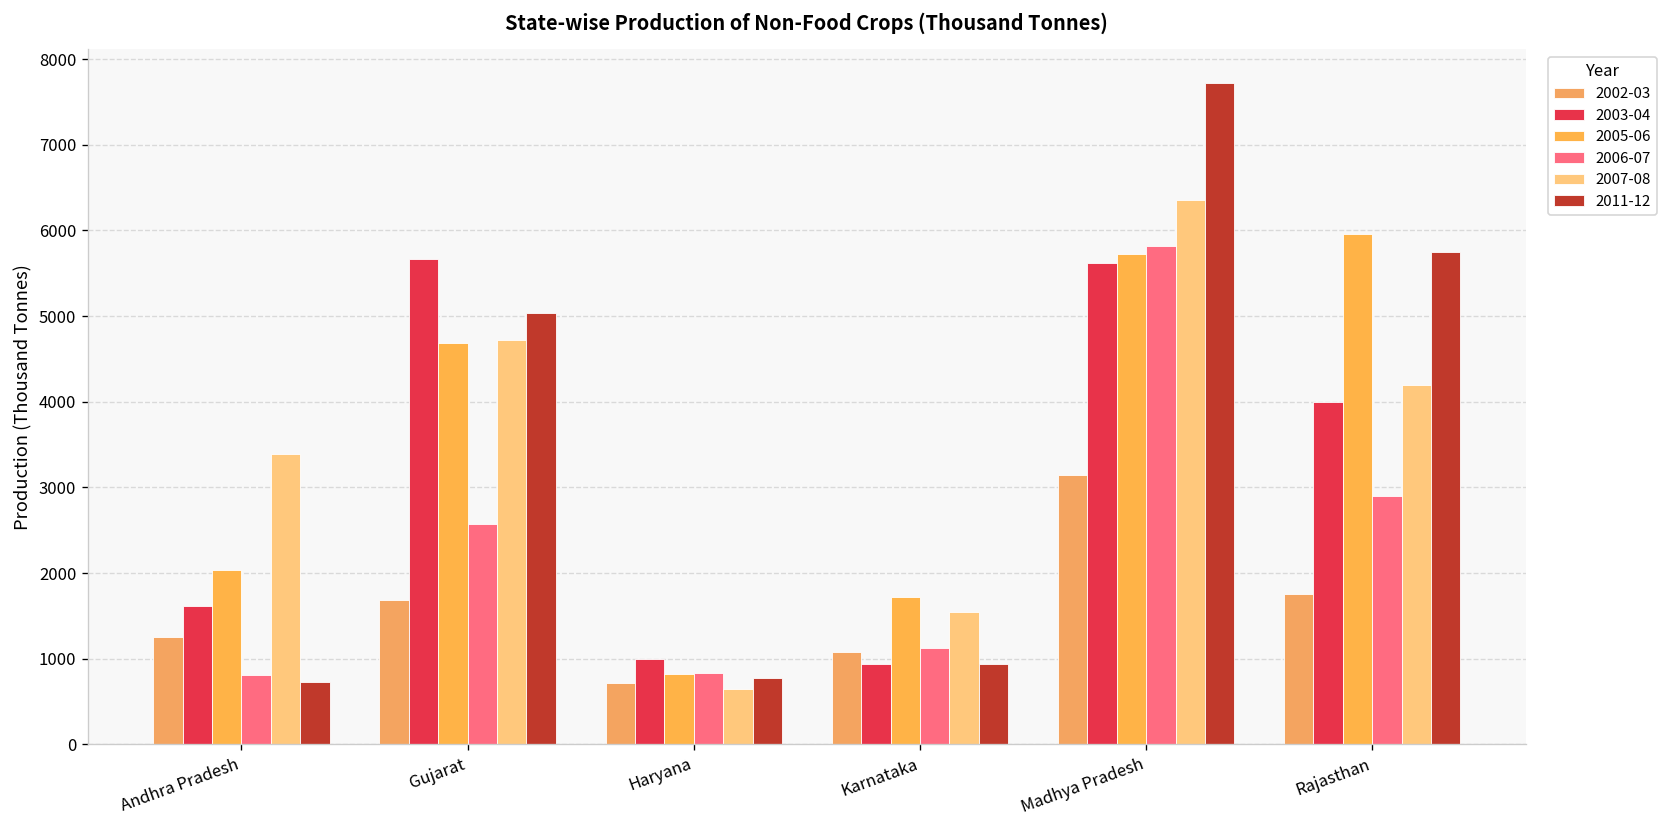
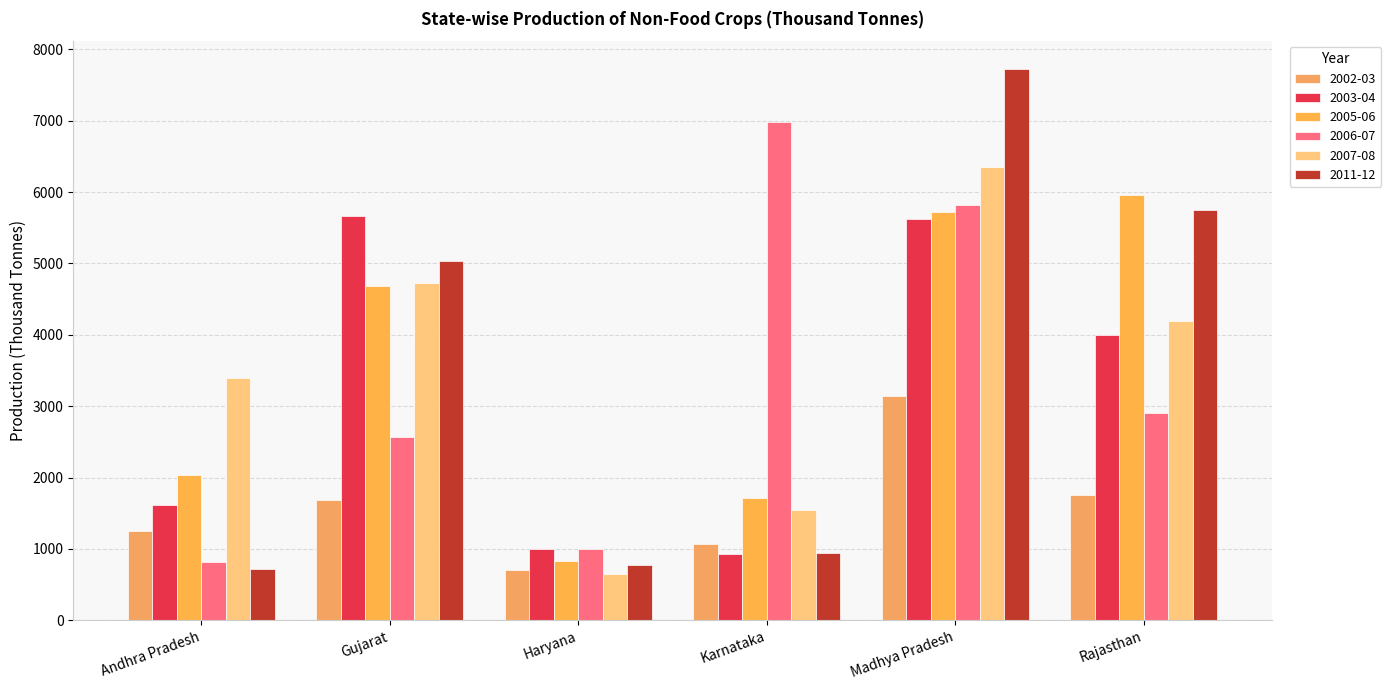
  {
    "2006-07": {
      "Andhra Pradesh": 800,
      "Gujarat": 2600,
-     "Haryana": 800,
-     "Karnataka": 1100,
+     "Haryana": 1000,
+     "Karnataka": 7000,
      "Madhya Pradesh": 5800,
      "Rajasthan": 2900
    }
  }
